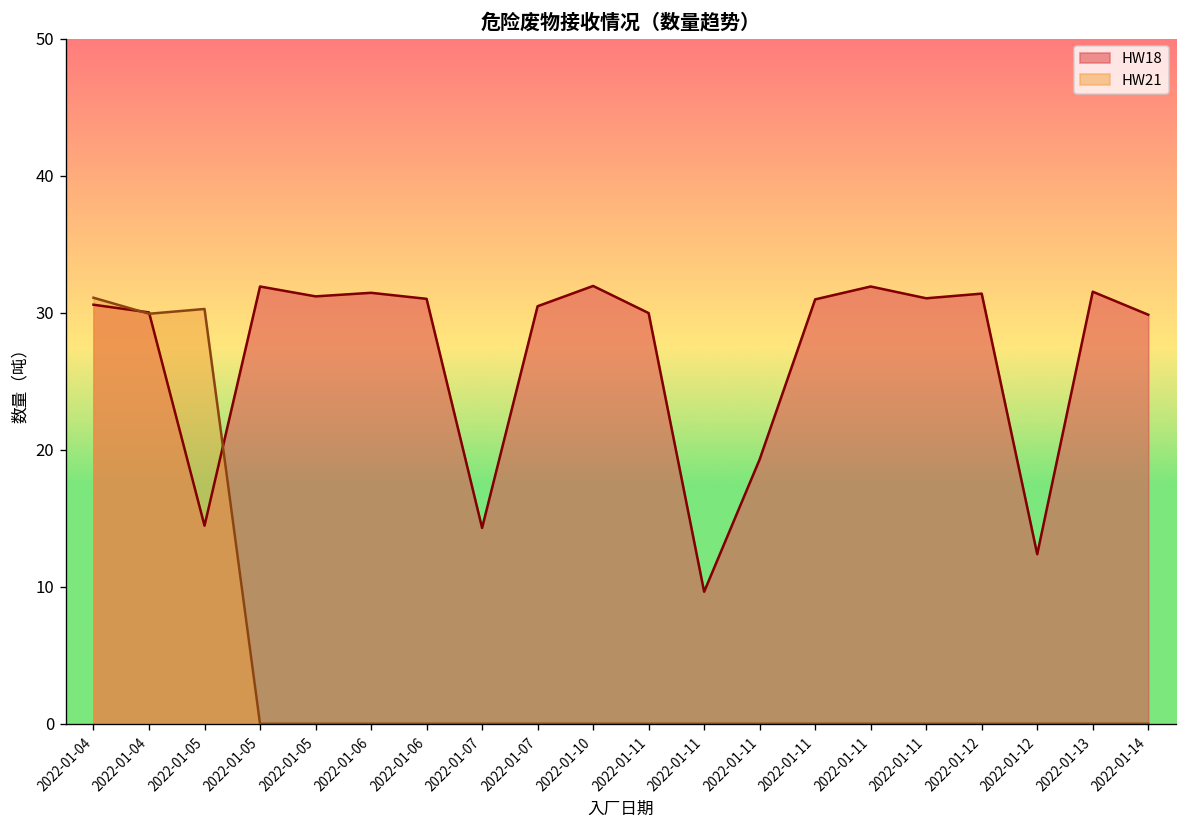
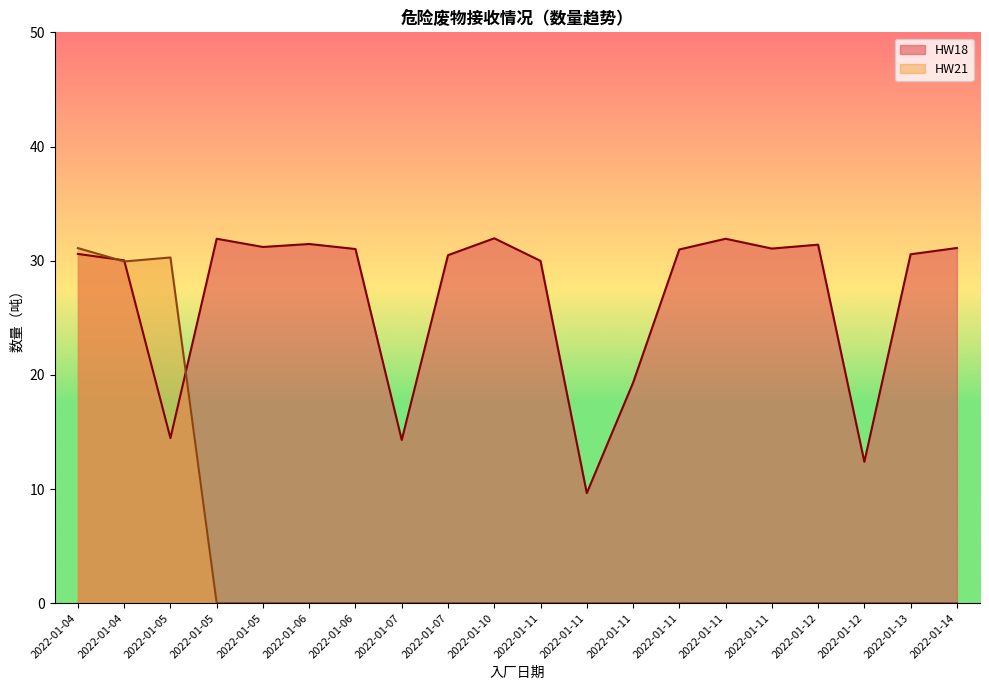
  {
    "HW18": {
      "2022-01-10": 32.0,
-     "2022-01-13": 31.5,
-     "2022-01-14": 29.9
+     "2022-01-13": 30.6,
+     "2022-01-14": 31.1
    },
    "HW21": {
      "2022-01-10": 0.0,
      "2022-01-13": 0.0,
      "2022-01-14": 0.0
    }
  }
